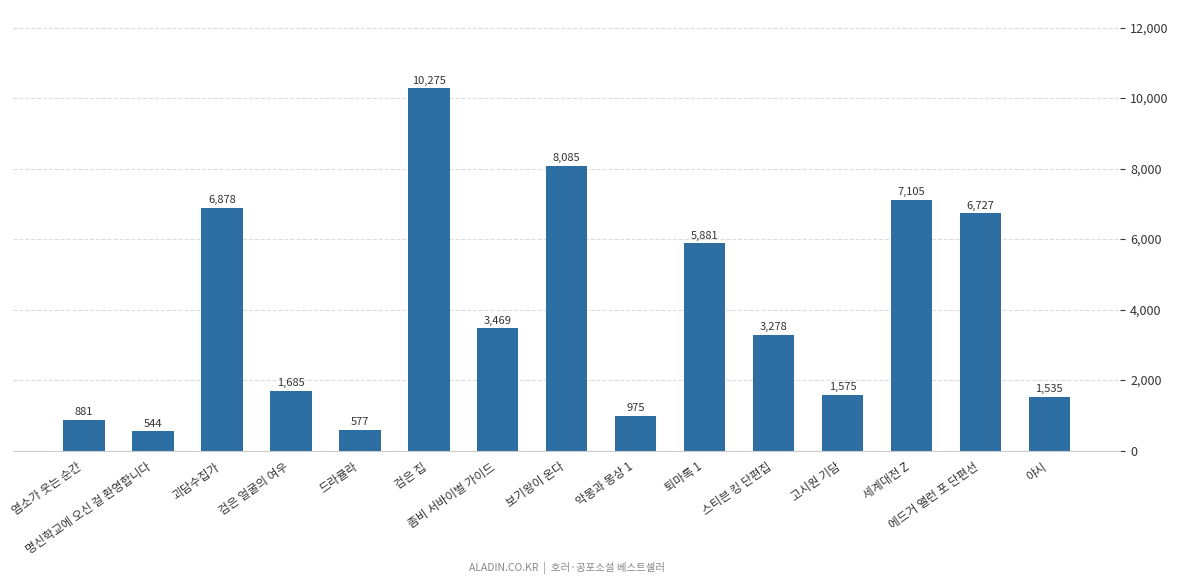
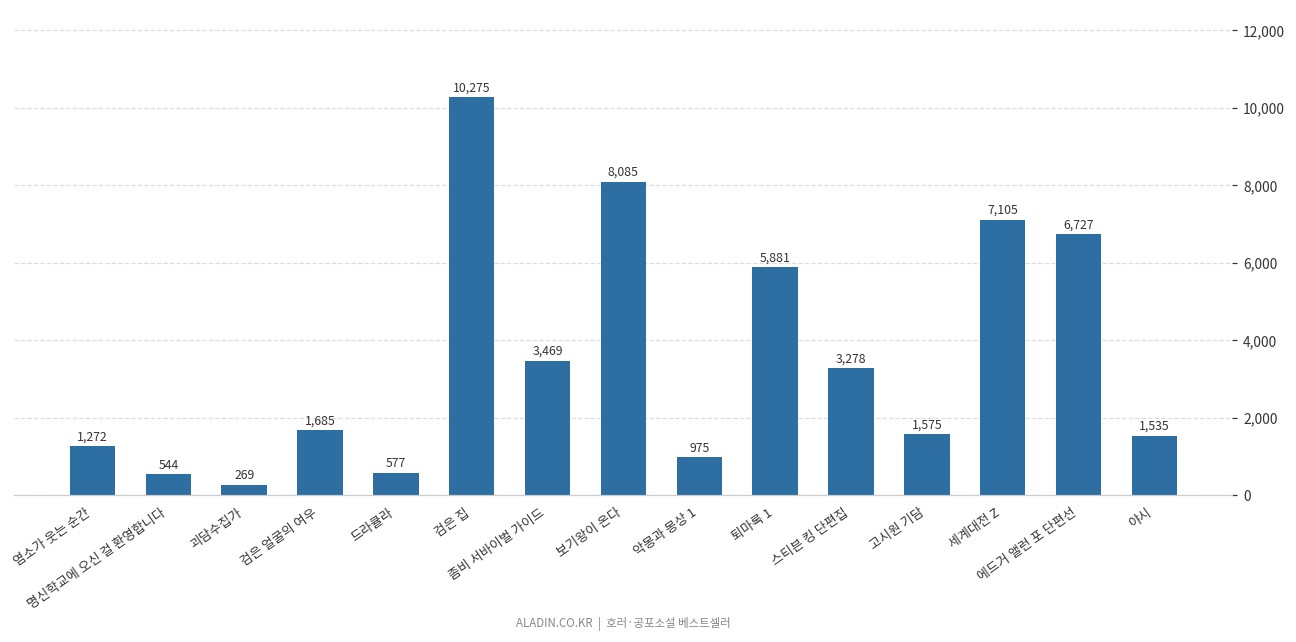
  {
-   "염소가 웃는 순간": "881",
+   "염소가 웃는 순간": "1,272",
    "명신학교에 오신 걸 환영합니다": "544",
-   "괴담수집가": "6,878",
+   "괴담수집가": "269",
    "검은 얼굴의 여우": "1,685",
    "드라큘라": "577",
    "검은 집": "10,275",
    "좀비 서바이벌 가이드": "3,469",
    "보기왕이 온다": "8,085",
    "악몽과 몽상 1": "975",
    "퇴마록 1": "5,881",
    "스티븐 킹 단편집": "3,278",
    "고시원 기담": "1,575",
    "세계대전 Z": "7,105",
    "에드거 앨런 포 단편선": "6,727",
    "야시": "1,535"
  }
